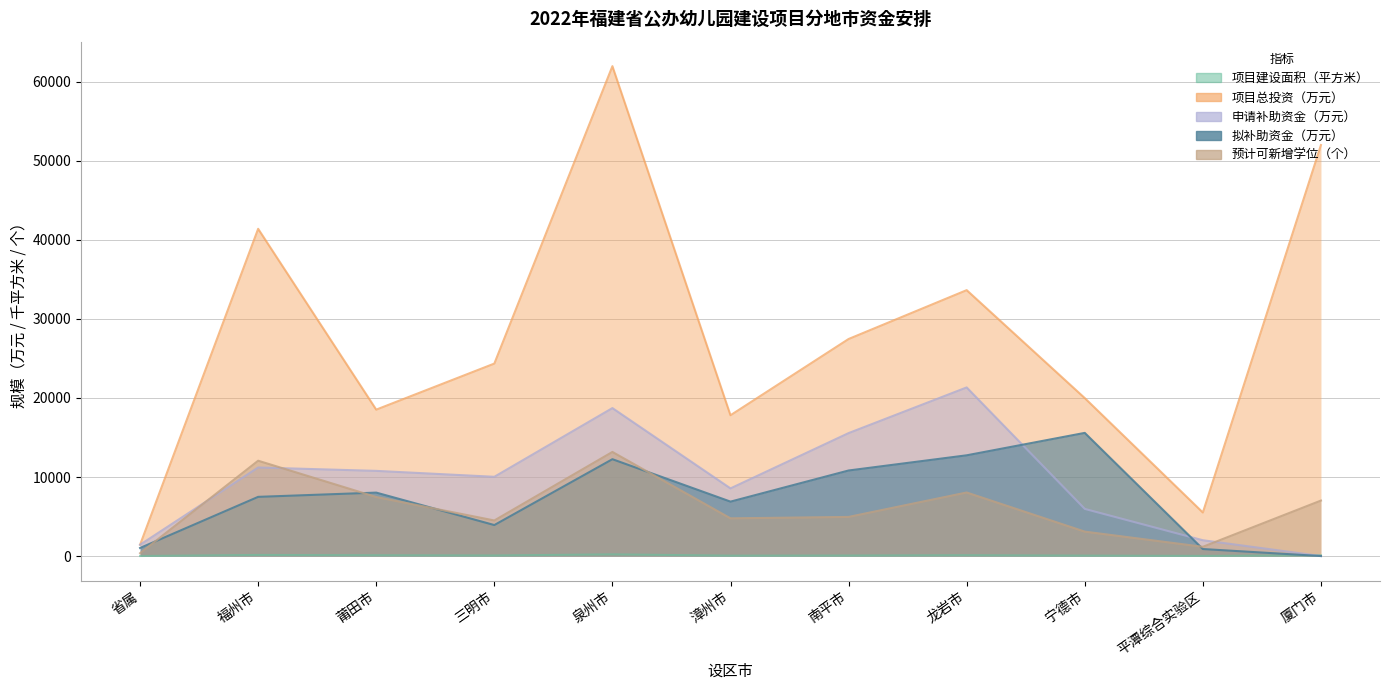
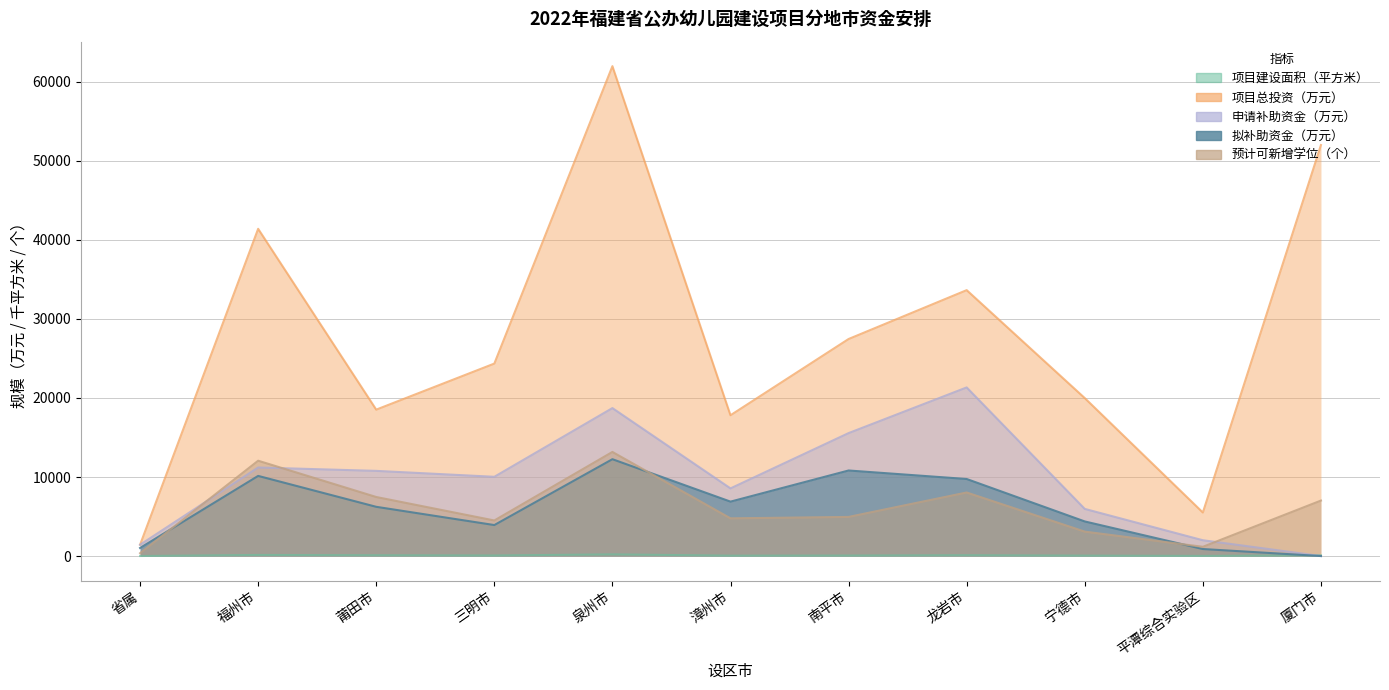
  {
    "拟补助资金（万元）": {
      "省属": 1000,
-     "福州市": 7000,
-     "莆田市": 8000,
+     "福州市": 10000,
+     "莆田市": 6000,
      "三明市": 4000,
      "泉州市": 12000,
      "漳州市": 7000,
      "南平市": 11000,
-     "龙岩市": 13000,
-     "宁德市": 16000
+     "龙岩市": 10000,
+     "宁德市": 4000
    }
  }
